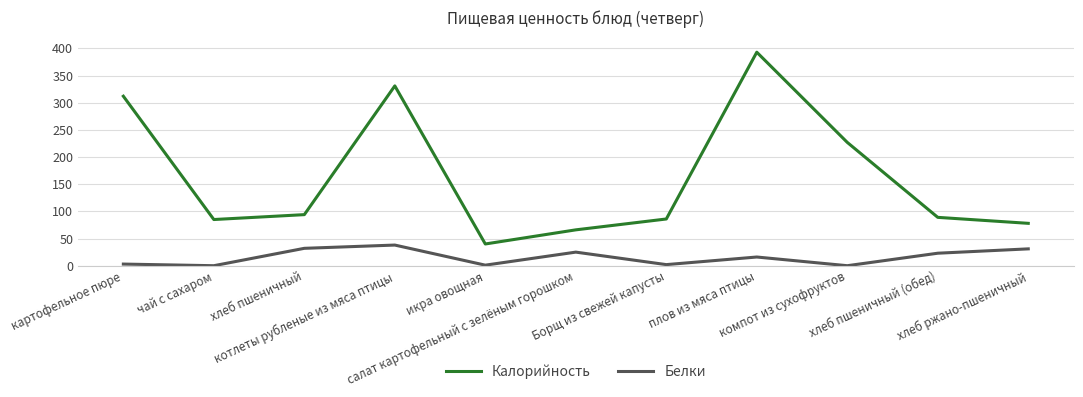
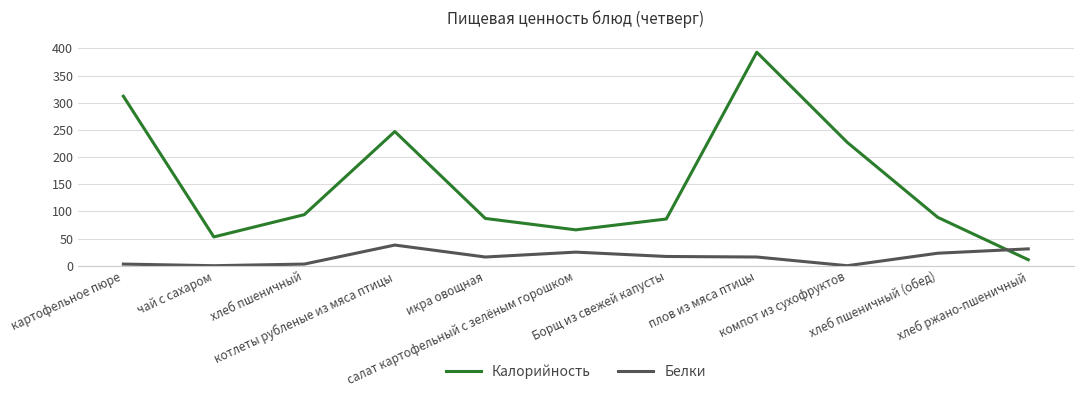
  {
    "Калорийность": {
      "картофельное пюре": 310,
-     "чай с сахаром": 90,
+     "чай с сахаром": 50,
      "хлеб пшеничный": 90,
-     "котлеты рубленые из мяса птицы": 330,
-     "икра овощная": 40,
+     "котлеты рубленые из мяса птицы": 250,
+     "икра овощная": 90,
      "салат картофельный с зелёным горошком": 70,
      "Борщ из свежей капусты": 90,
      "плов из мяса птицы": 390,
      "компот из сухофруктов": 230,
      "хлеб пшеничный (обед)": 90,
-     "хлеб ржано-пшеничный": 80
+     "хлеб ржано-пшеничный": 10
    },
    "Белки": {
      "картофельное пюре": 0,
      "чай с сахаром": 0,
-     "хлеб пшеничный": 30,
+     "хлеб пшеничный": 0,
      "котлеты рубленые из мяса птицы": 40,
-     "икра овощная": 0,
+     "икра овощная": 20,
      "салат картофельный с зелёным горошком": 30,
-     "Борщ из свежей капусты": 0,
+     "Борщ из свежей капусты": 20,
      "плов из мяса птицы": 20,
      "компот из сухофруктов": 0,
      "хлеб пшеничный (обед)": 20,
      "хлеб ржано-пшеничный": 30
    }
  }
